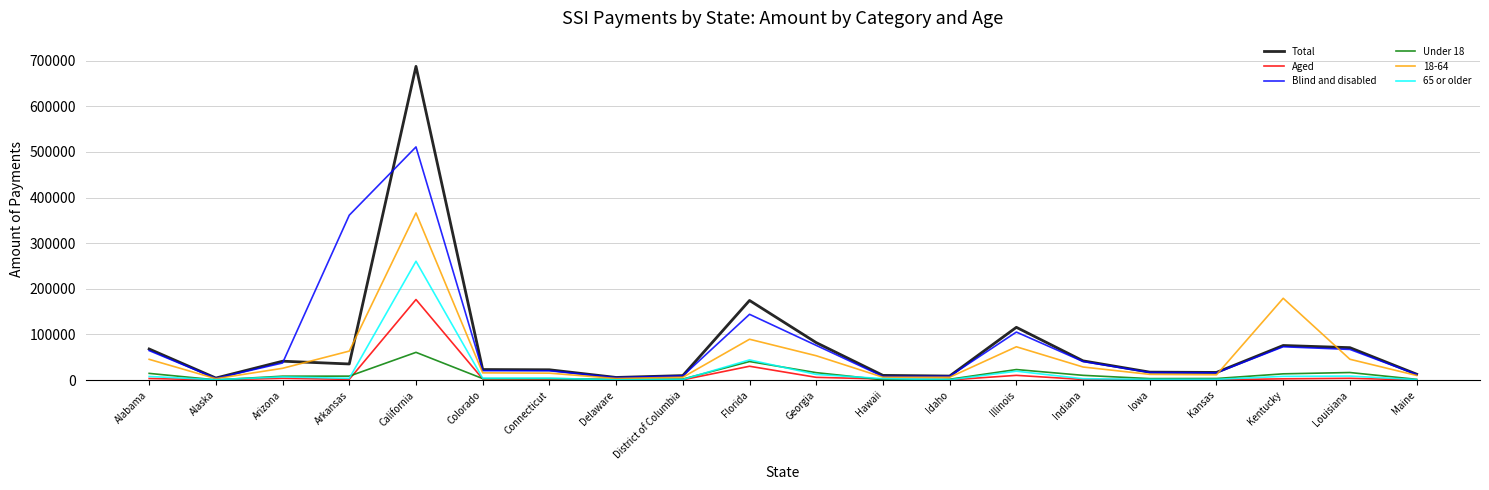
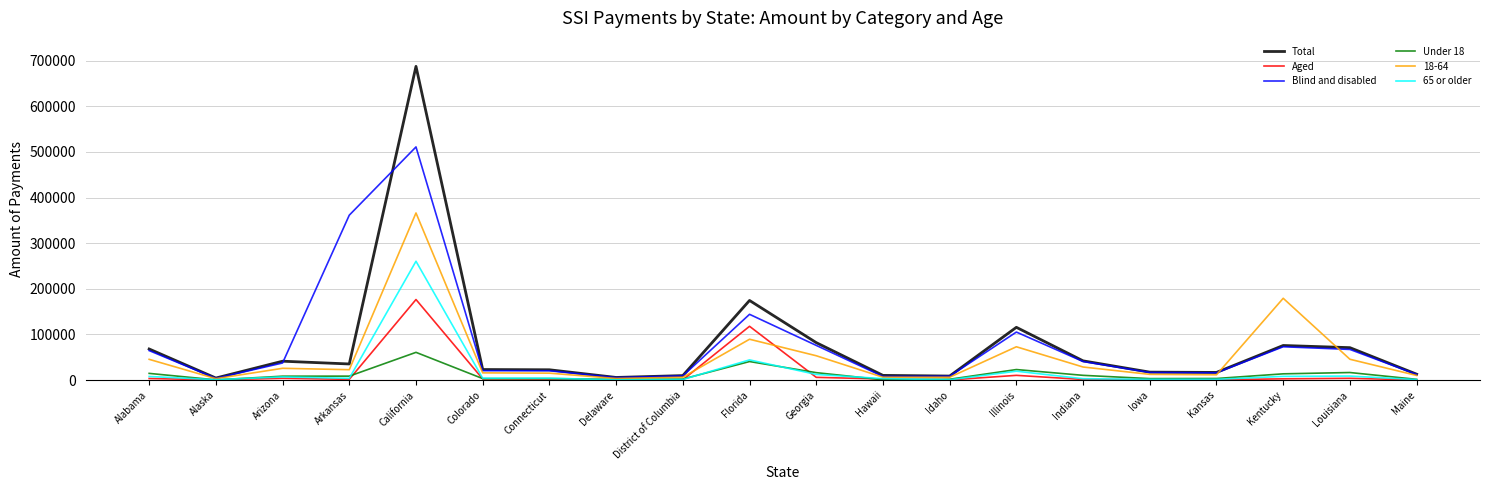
  {
    "Total": {
      "Arkansas": 40000,
      "California": 690000,
      "Florida": 170000,
      "Georgia": 80000,
      "Illinois": 120000
    },
    "Aged": {
      "California": 180000,
-     "Florida": 30000,
+     "Florida": 120000,
      "Georgia": 10000,
      "Illinois": 10000
    },
    "Blind and disabled": {
      "Arkansas": 360000,
      "California": 510000,
      "Florida": 140000,
      "Georgia": 80000,
      "Illinois": 110000
    },
    "Under 18": {
      "Alabama": 10000,
      "California": 60000,
      "Indiana": 10000,
      "Kentucky": 10000,
      "Louisiana": 20000
    },
    "18-64": {
      "Alabama": 50000,
      "Arizona": 30000,
-     "Arkansas": 60000,
+     "Arkansas": 20000,
      "California": 370000,
      "Florida": 90000,
      "Georgia": 50000,
      "Illinois": 70000,
      "Indiana": 30000,
      "Kentucky": 180000,
      "Louisiana": 50000
    },
    "65 or older": {
      "California": 260000
    }
  }
